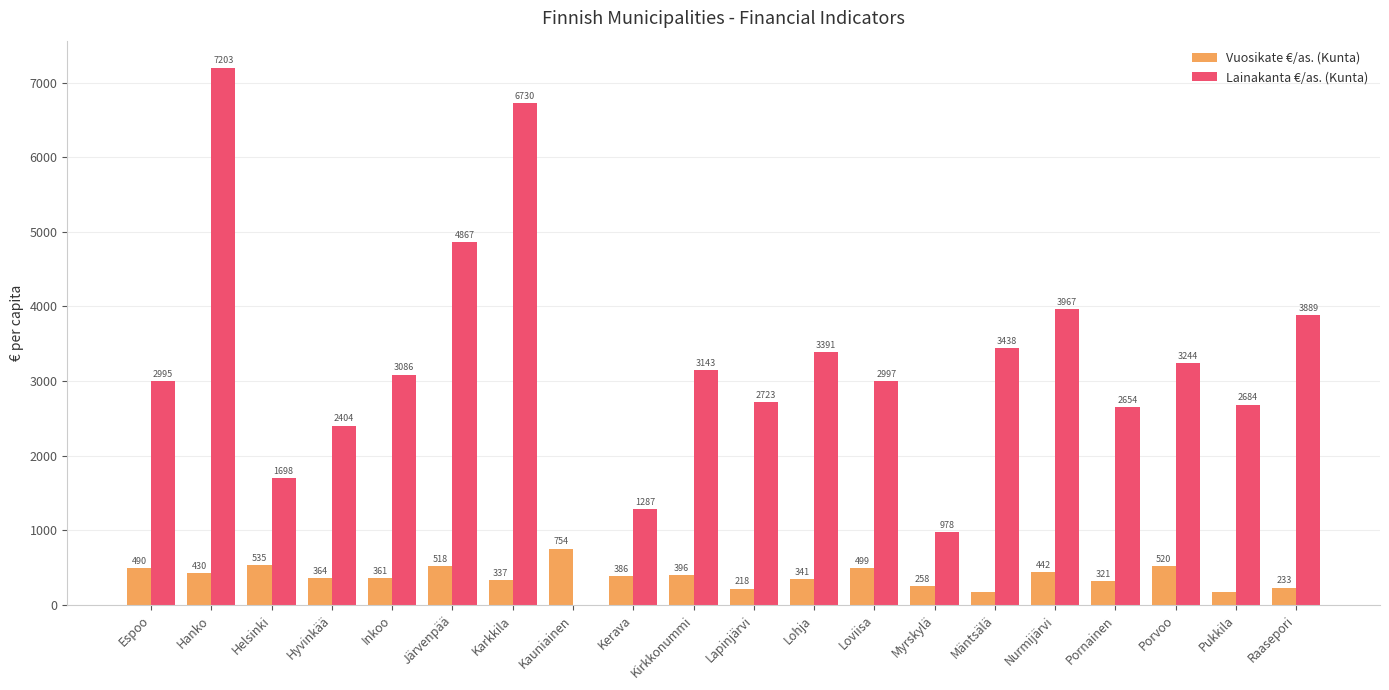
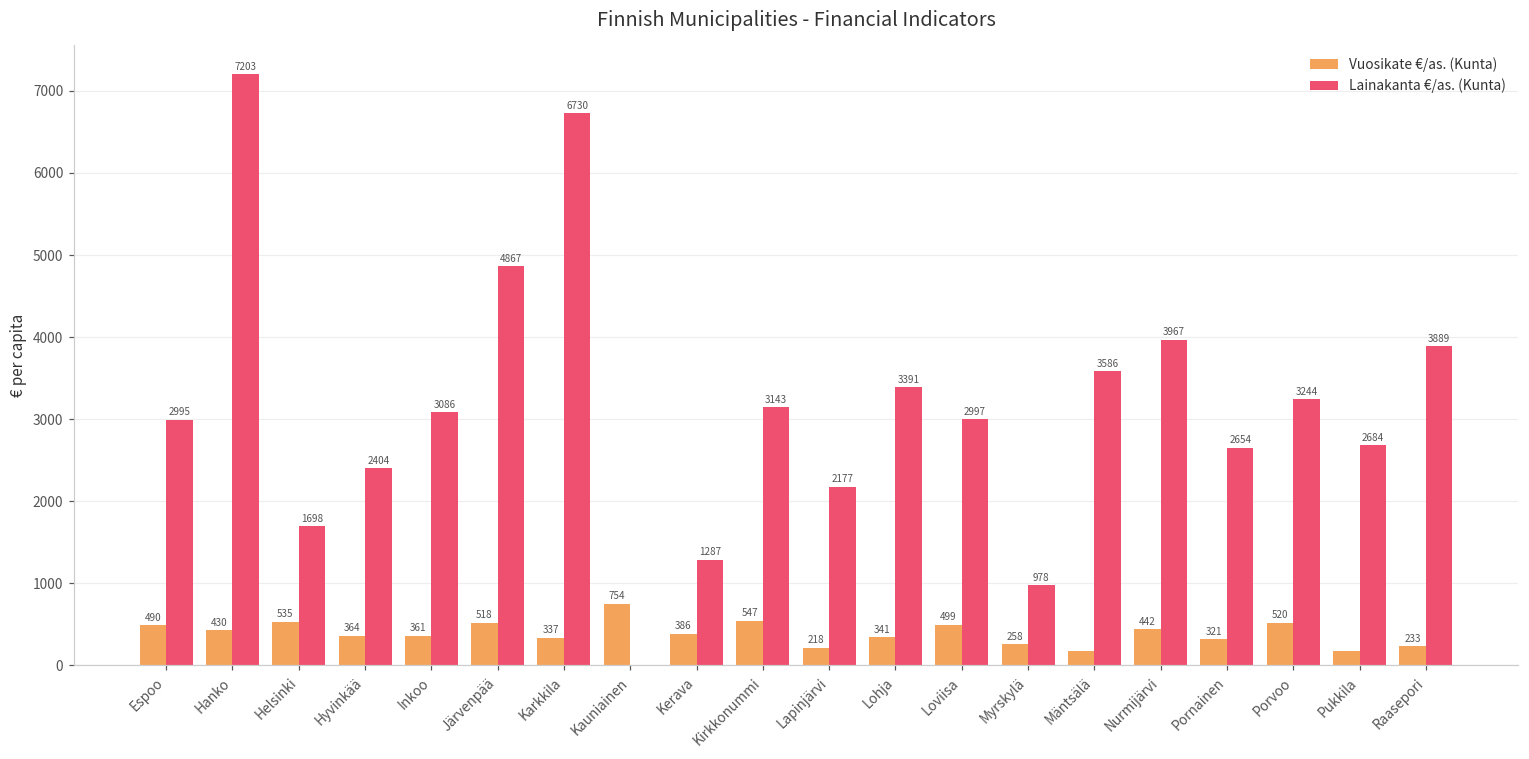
  {
    "Vuosikate €/as. (Kunta)": {
      "Espoo": 490,
      "Hanko": 430,
      "Helsinki": 535,
      "Hyvinkää": 364,
      "Inkoo": 361,
      "Järvenpää": 518,
      "Karkkila": 337,
      "Kauniainen": 754,
      "Kerava": 386,
-     "Kirkkonummi": 396,
+     "Kirkkonummi": 547,
      "Lapinjärvi": 218,
      "Lohja": 341,
      "Loviisa": 499,
      "Myrskylä": 258,
      "Nurmijärvi": 442,
      "Pornainen": 321,
      "Porvoo": 520,
      "Raasepori": 233
    },
    "Lainakanta €/as. (Kunta)": {
      "Espoo": 2995,
      "Hanko": 7203,
      "Helsinki": 1698,
      "Hyvinkää": 2404,
      "Inkoo": 3086,
      "Järvenpää": 4867,
      "Karkkila": 6730,
      "Kerava": 1287,
      "Kirkkonummi": 3143,
-     "Lapinjärvi": 2723,
+     "Lapinjärvi": 2177,
      "Lohja": 3391,
      "Loviisa": 2997,
      "Myrskylä": 978,
-     "Mäntsälä": 3438,
+     "Mäntsälä": 3586,
      "Nurmijärvi": 3967,
      "Pornainen": 2654,
      "Porvoo": 3244,
      "Pukkila": 2684,
      "Raasepori": 3889
    }
  }
